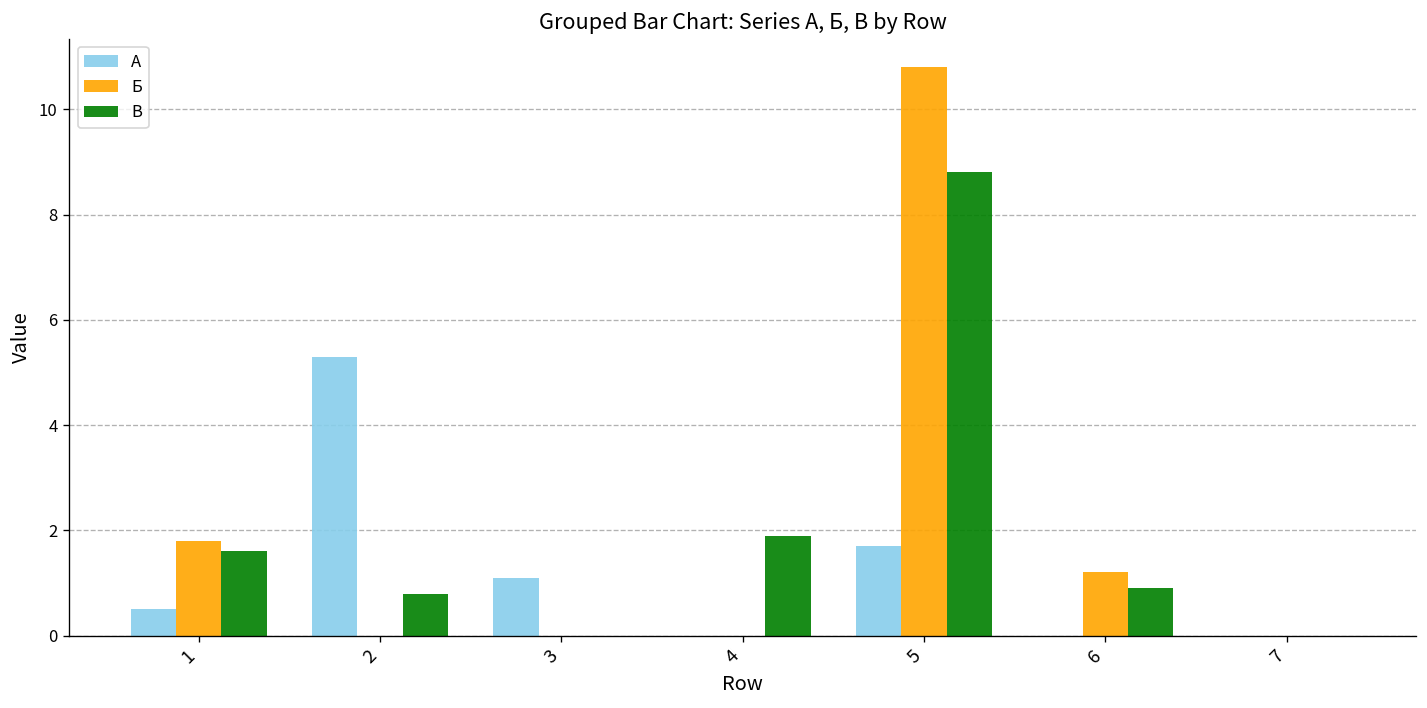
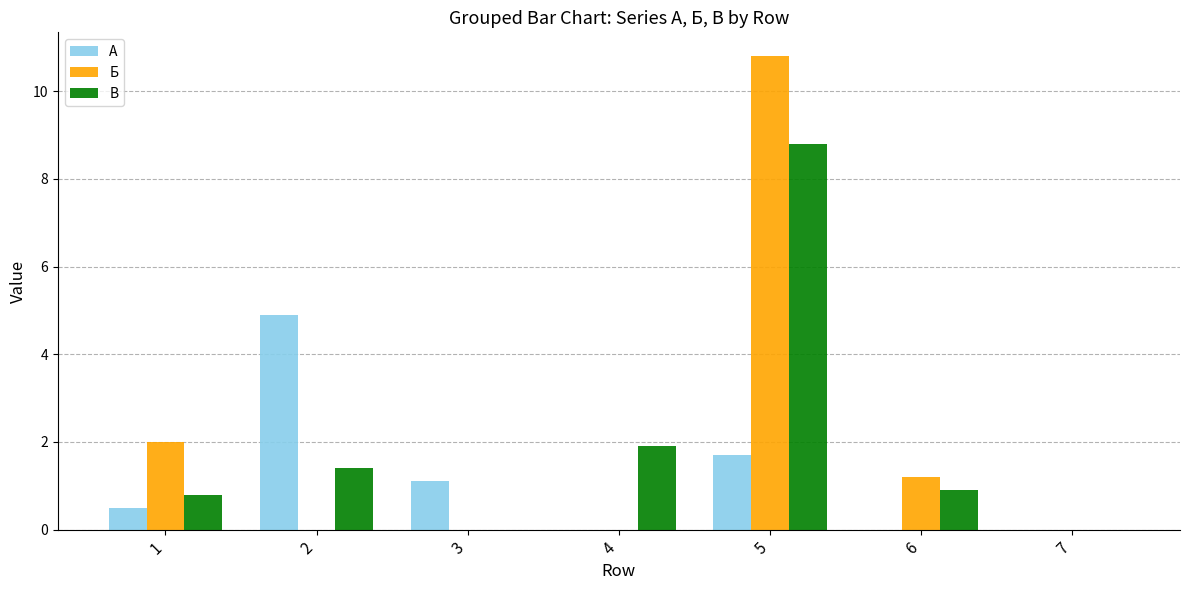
  {
    "А": {
      "1": 0.5,
-     "2": 5.3,
+     "2": 4.9,
      "3": 1.1,
      "4": 0.0,
      "5": 1.7,
      "6": 0.0,
      "7": 0.0
    },
    "Б": {
-     "1": 1.8,
+     "1": 2.0,
      "2": 0.0,
      "3": 0.0,
      "4": 0.0,
      "5": 10.8,
      "6": 1.2,
      "7": 0.0
    },
    "В": {
-     "1": 1.6,
-     "2": 0.8,
+     "1": 0.8,
+     "2": 1.4,
      "3": 0.0,
      "4": 1.9,
      "5": 8.8,
      "6": 0.9,
      "7": 0.0
    }
  }
